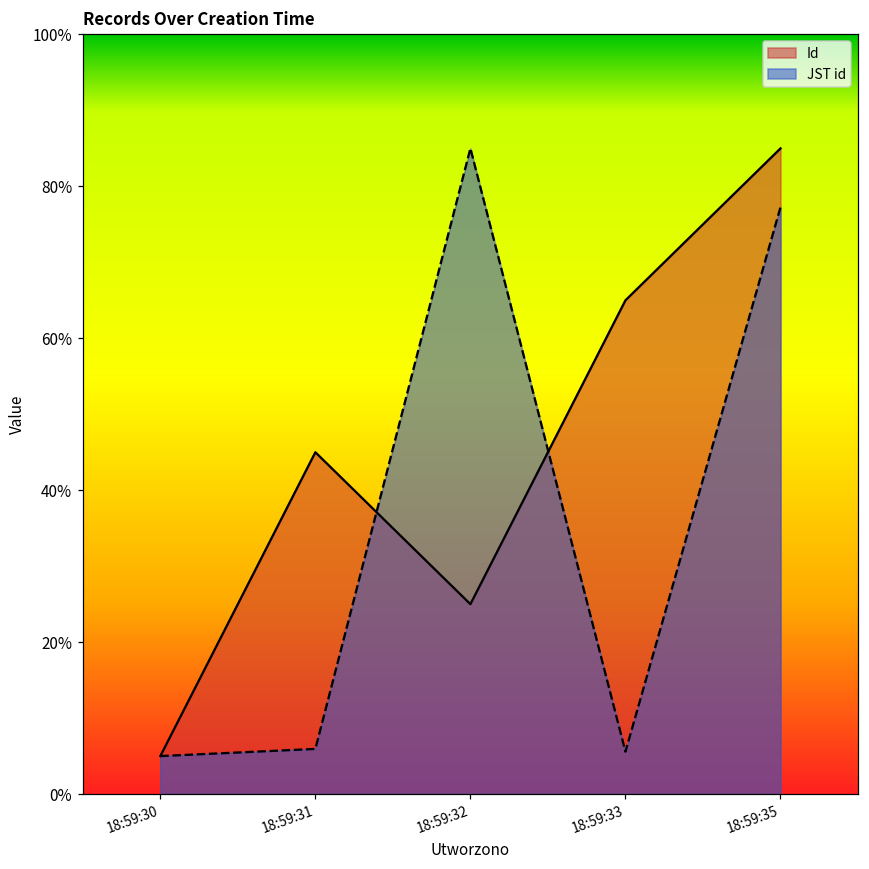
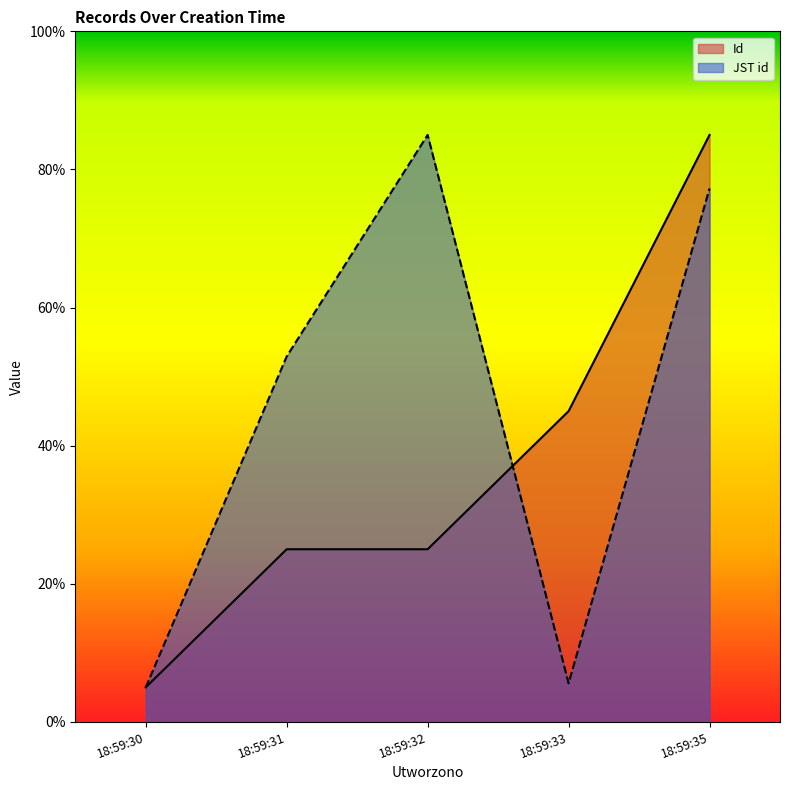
  {
    "Id": {
-     "18:59:31": "45%",
+     "18:59:31": "25%",
      "18:59:32": "25%",
-     "18:59:33": "65%",
+     "18:59:33": "45%",
      "18:59:35": "85%"
    },
    "JST id": {
-     "18:59:31": "6%",
+     "18:59:31": "53%",
      "18:59:32": "85%",
      "18:59:33": "6%",
      "18:59:35": "77%"
    }
  }
